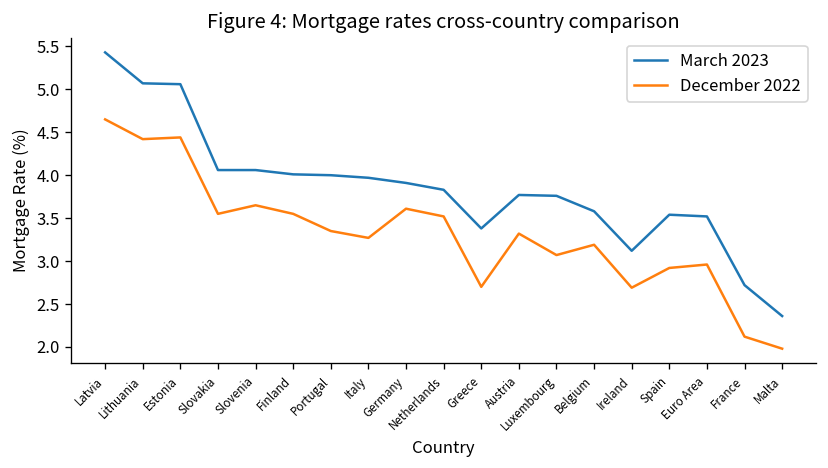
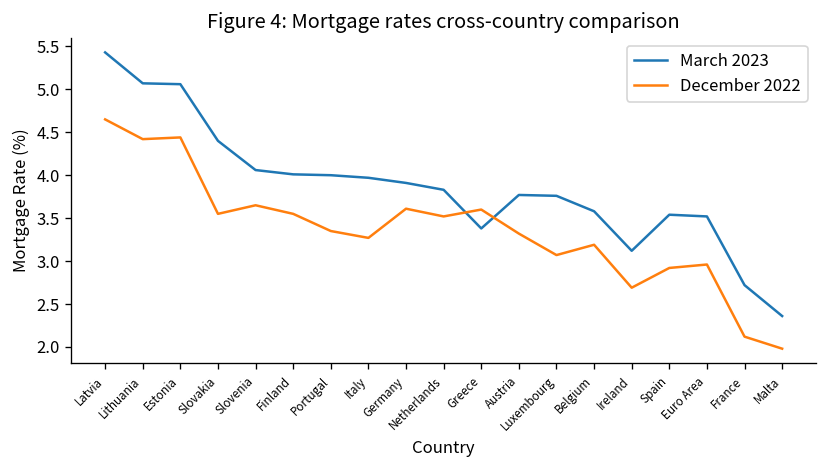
  {
    "March 2023": {
      "Latvia": 5.4,
      "Lithuania": 5.1,
      "Estonia": 5.1,
-     "Slovakia": 4.1,
+     "Slovakia": 4.4,
      "Slovenia": 4.1,
      "Finland": 4.0,
      "Portugal": 4.0,
      "Italy": 4.0,
      "Germany": 3.9,
      "Netherlands": 3.8,
      "Greece": 3.4,
      "Austria": 3.8,
      "Luxembourg": 3.8,
      "Belgium": 3.6,
      "Ireland": 3.1,
      "Spain": 3.5,
      "Euro Area": 3.5,
      "France": 2.7,
      "Malta": 2.4
    },
    "December 2022": {
      "Latvia": 4.7,
      "Lithuania": 4.4,
      "Estonia": 4.4,
      "Slovakia": 3.6,
      "Slovenia": 3.7,
      "Finland": 3.6,
      "Portugal": 3.4,
      "Italy": 3.3,
      "Germany": 3.6,
      "Netherlands": 3.5,
-     "Greece": 2.7,
+     "Greece": 3.6,
      "Austria": 3.3,
      "Luxembourg": 3.1,
      "Belgium": 3.2,
      "Ireland": 2.7,
      "Spain": 2.9,
      "Euro Area": 3.0,
      "France": 2.1,
      "Malta": 2.0
    }
  }
